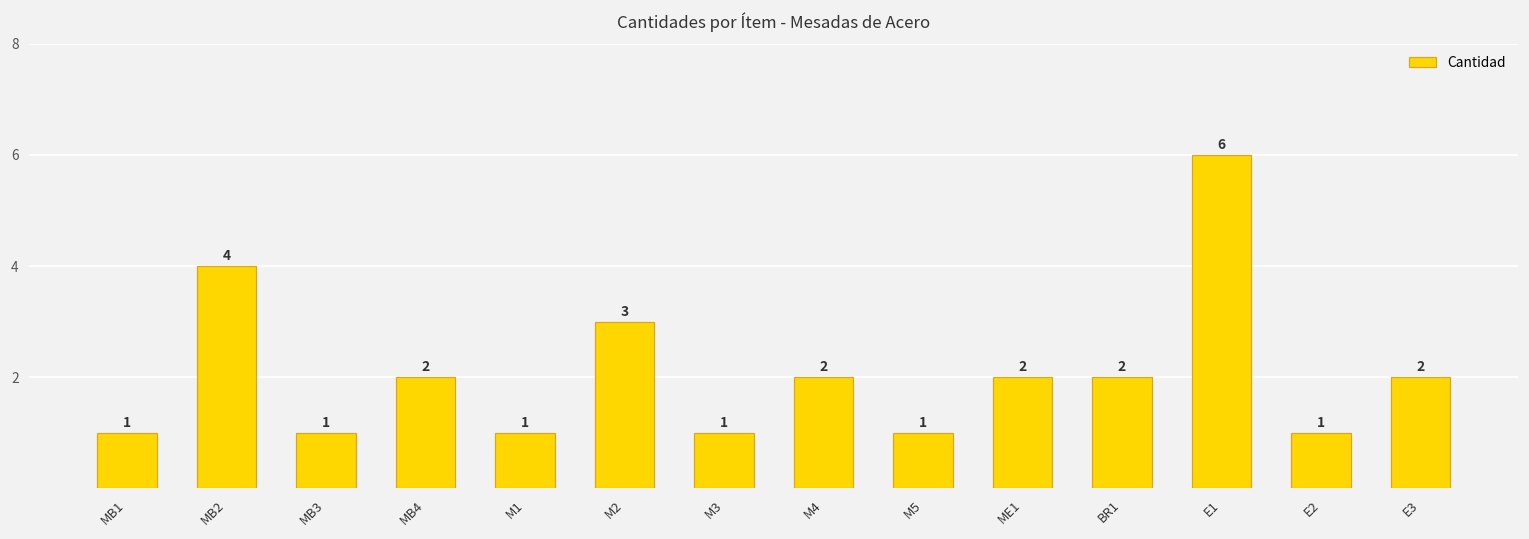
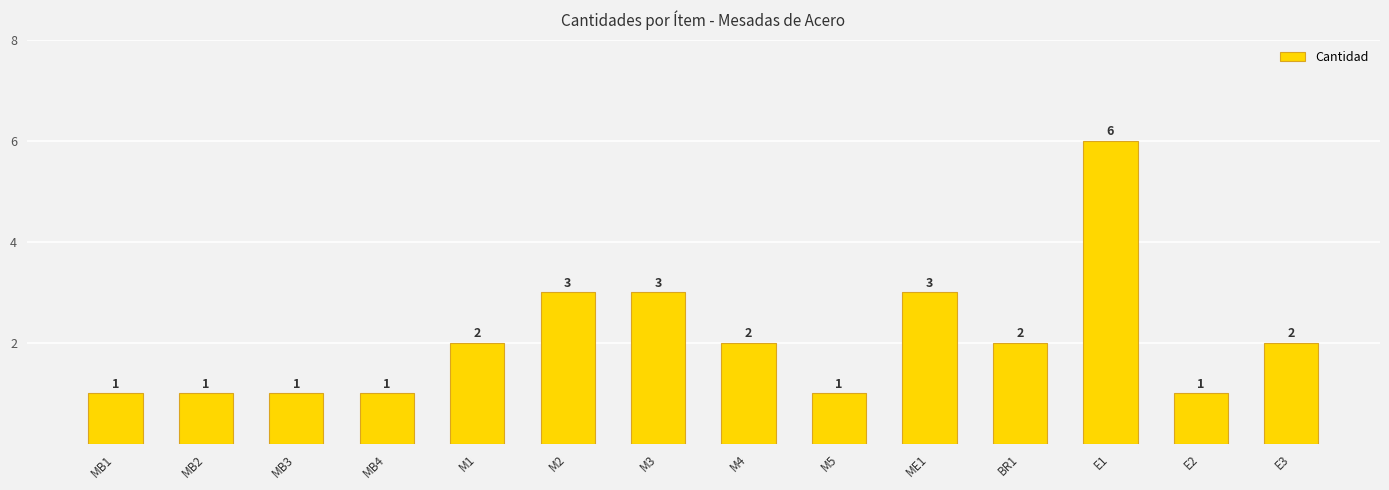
  {
    "MB1": 1,
-   "MB2": 4,
+   "MB2": 1,
    "MB3": 1,
-   "MB4": 2,
-   "M1": 1,
+   "MB4": 1,
+   "M1": 2,
    "M2": 3,
-   "M3": 1,
+   "M3": 3,
    "M4": 2,
    "M5": 1,
-   "ME1": 2,
+   "ME1": 3,
    "BR1": 2,
    "E1": 6,
    "E2": 1,
    "E3": 2
  }
